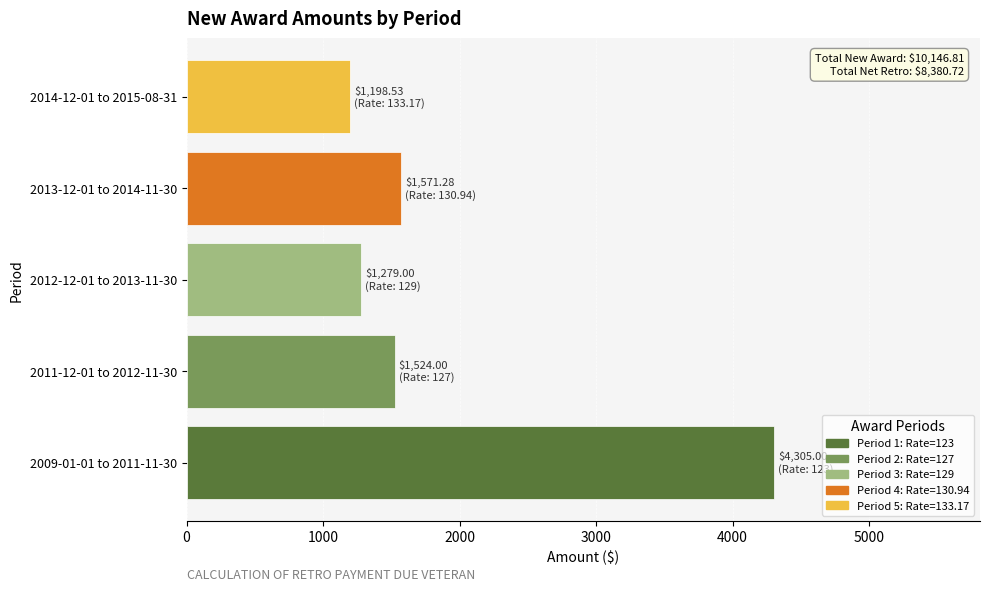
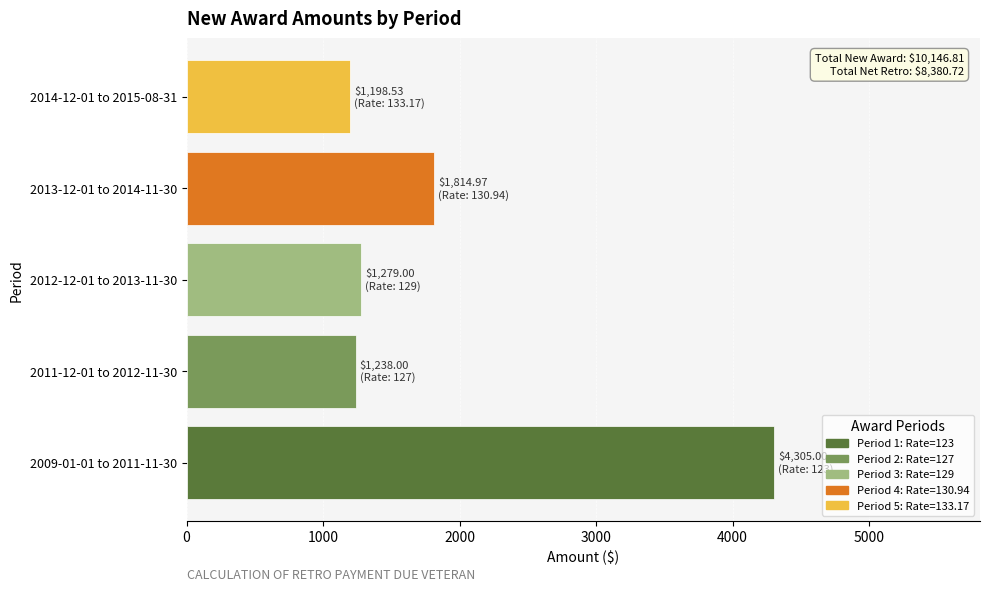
  {
    "2014-12-01 to 2015-08-31": "$1,198.53",
-   "2013-12-01 to 2014-11-30": "$1,571.28",
+   "2013-12-01 to 2014-11-30": "$1,814.97",
    "2012-12-01 to 2013-11-30": "$1,279.00",
-   "2011-12-01 to 2012-11-30": "$1,524.00"
+   "2011-12-01 to 2012-11-30": "$1,238.00"
  }
